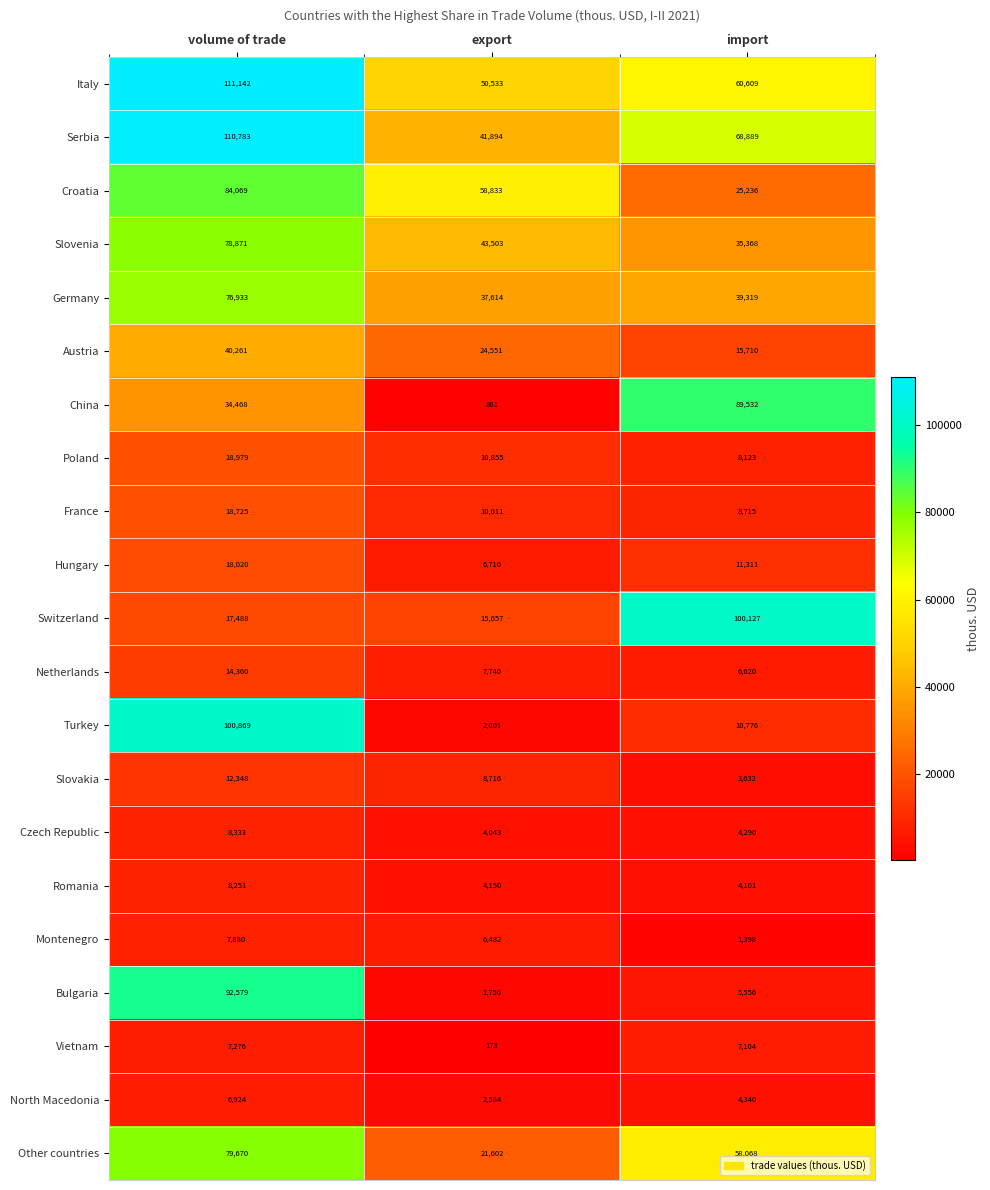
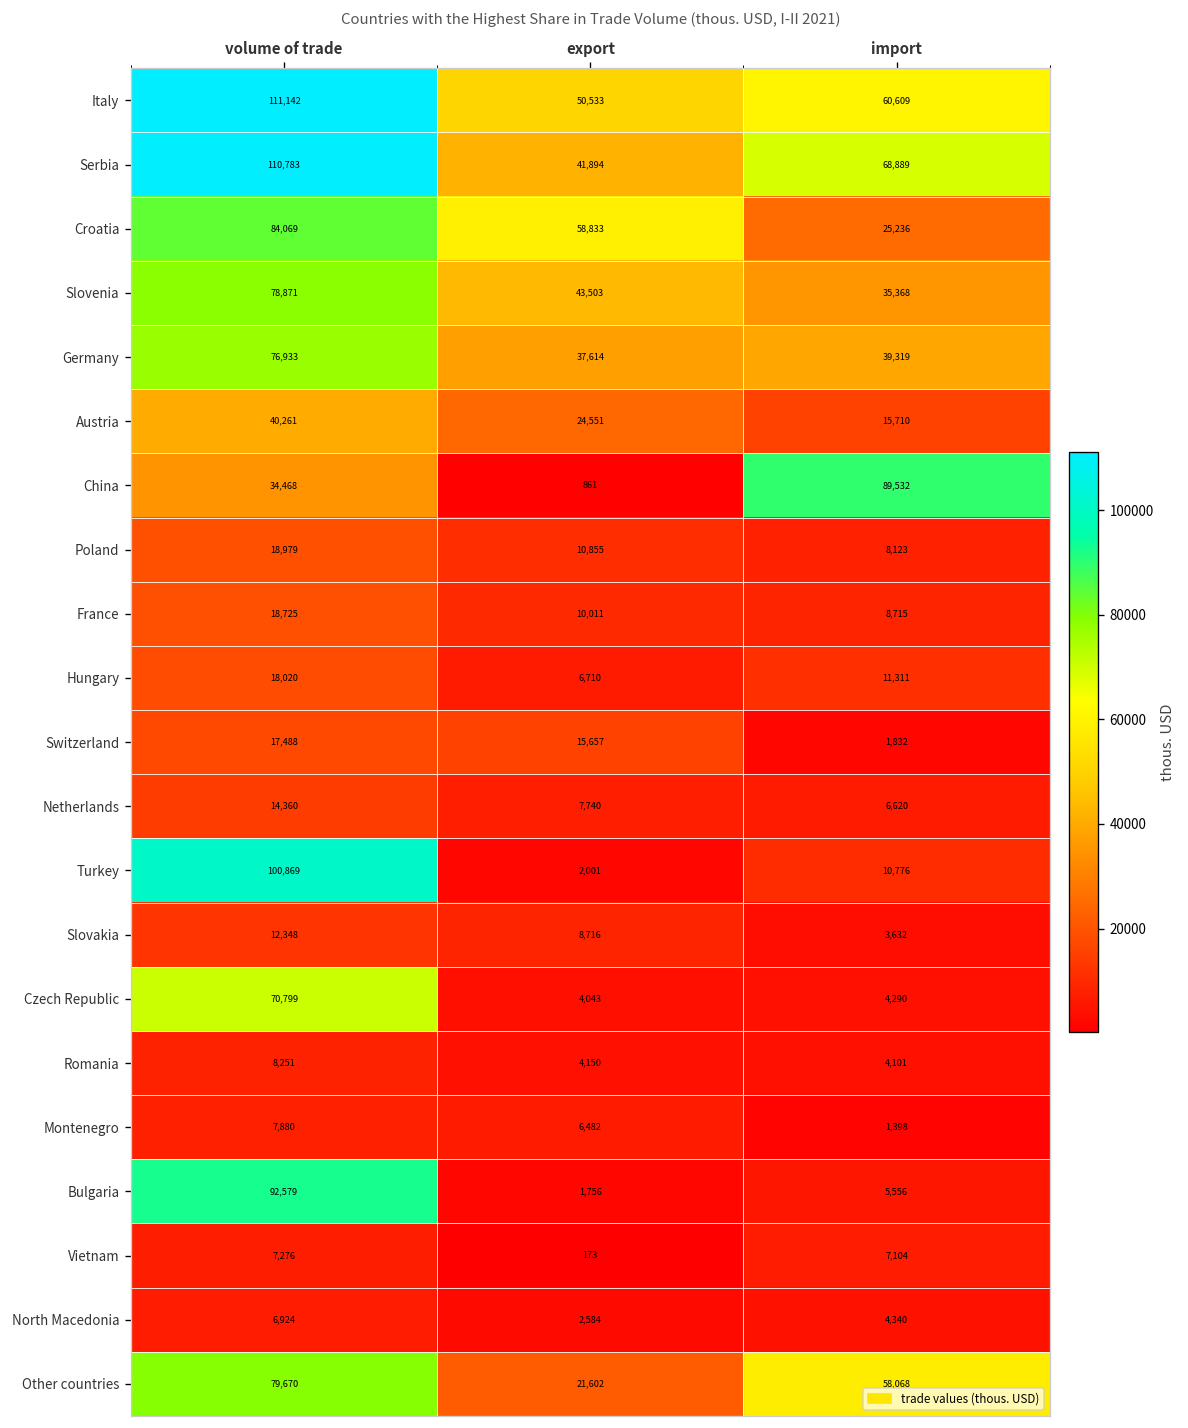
  {
    "Italy": {
      "volume of trade": "111,142",
      "export": "50,533",
      "import": "60,609"
    },
    "Serbia": {
      "volume of trade": "110,783",
      "export": "41,894",
      "import": "68,889"
    },
    "Croatia": {
      "volume of trade": "84,069",
      "export": "58,833",
      "import": "25,236"
    },
    "Slovenia": {
      "volume of trade": "78,871",
      "export": "43,503",
      "import": "35,368"
    },
    "Germany": {
      "volume of trade": "76,933",
      "export": "37,614",
      "import": "39,319"
    },
    "Austria": {
      "volume of trade": "40,261",
      "export": "24,551",
      "import": "15,710"
    },
    "China": {
      "volume of trade": "34,468",
      "export": "861",
      "import": "89,532"
    },
    "Poland": {
      "volume of trade": "18,979",
      "export": "10,855",
      "import": "8,123"
    },
    "France": {
      "volume of trade": "18,725",
      "export": "10,011",
      "import": "8,715"
    },
    "Hungary": {
      "volume of trade": "18,020",
      "export": "6,710",
      "import": "11,311"
    },
    "Switzerland": {
      "volume of trade": "17,488",
      "export": "15,657",
-     "import": "100,127"
+     "import": "1,832"
    },
    "Netherlands": {
      "volume of trade": "14,360",
      "export": "7,740",
      "import": "6,620"
    },
    "Turkey": {
      "volume of trade": "100,869",
      "export": "2,001",
      "import": "10,776"
    },
    "Slovakia": {
      "volume of trade": "12,348",
      "export": "8,716",
      "import": "3,632"
    },
    "Czech Republic": {
-     "volume of trade": "8,333",
+     "volume of trade": "70,799",
      "export": "4,043",
      "import": "4,290"
    },
    "Romania": {
      "volume of trade": "8,251",
      "export": "4,150",
      "import": "4,101"
    },
    "Montenegro": {
      "volume of trade": "7,880",
      "export": "6,482",
      "import": "1,398"
    },
    "Bulgaria": {
      "volume of trade": "92,579",
      "export": "1,756",
      "import": "5,556"
    },
    "Vietnam": {
      "volume of trade": "7,276",
      "export": "173",
      "import": "7,104"
    },
    "North Macedonia": {
      "volume of trade": "6,924",
      "export": "2,584",
      "import": "4,340"
    },
    "Other countries": {
      "volume of trade": "79,670",
      "export": "21,602"
    }
  }
